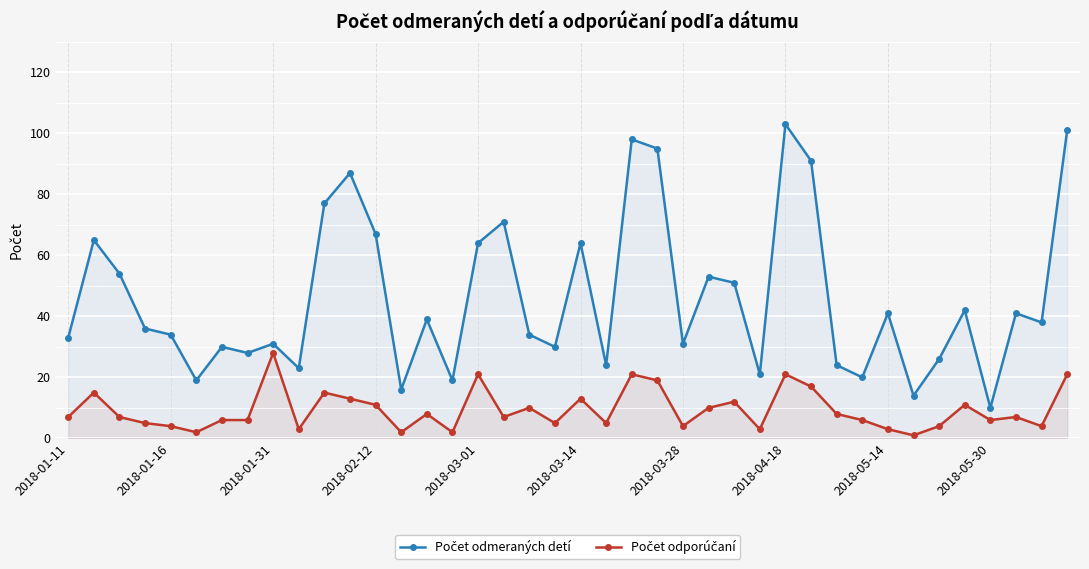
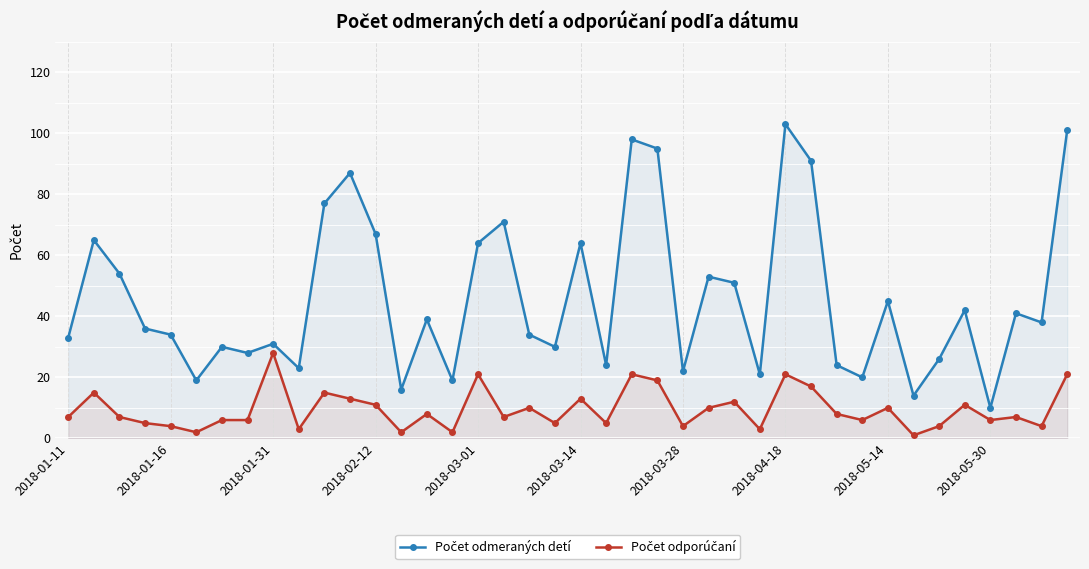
  {
    "Počet odmeraných detí": {
      "2018-01-31": 31,
      "2018-03-01": 64,
-     "2018-03-28": 31,
+     "2018-03-28": 22,
      "2018-04-18": 103,
-     "2018-05-14": 41,
+     "2018-05-14": 45,
      "2018-05-30": 10
    },
    "Počet odporúčaní": {
      "2018-01-31": 28,
      "2018-03-01": 21,
      "2018-03-28": 4,
      "2018-04-18": 21,
-     "2018-05-14": 3,
+     "2018-05-14": 10,
      "2018-05-30": 6
    }
  }
